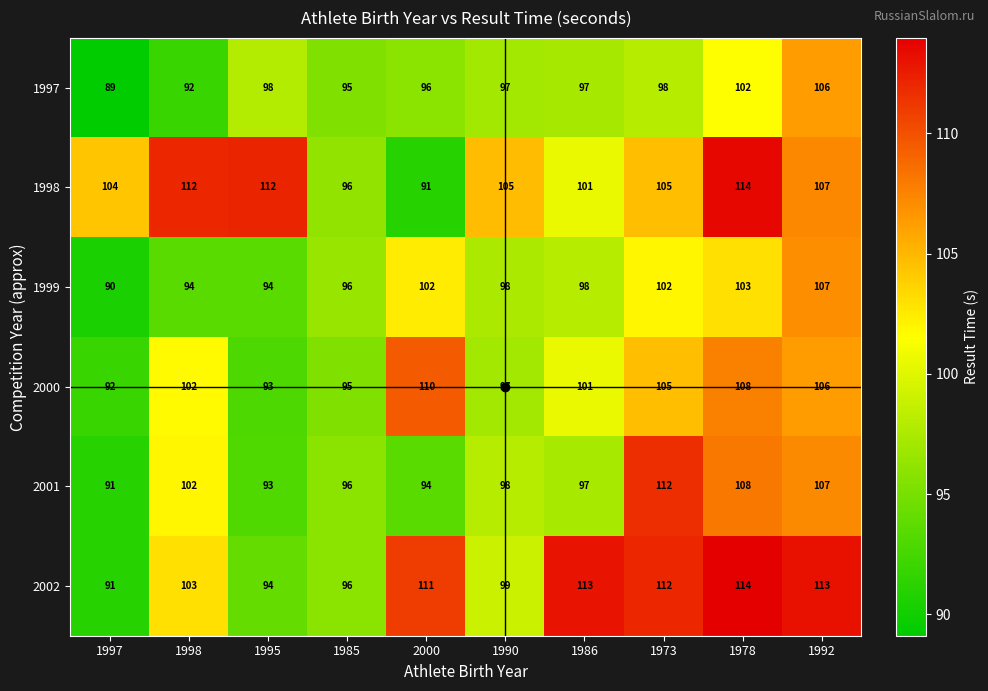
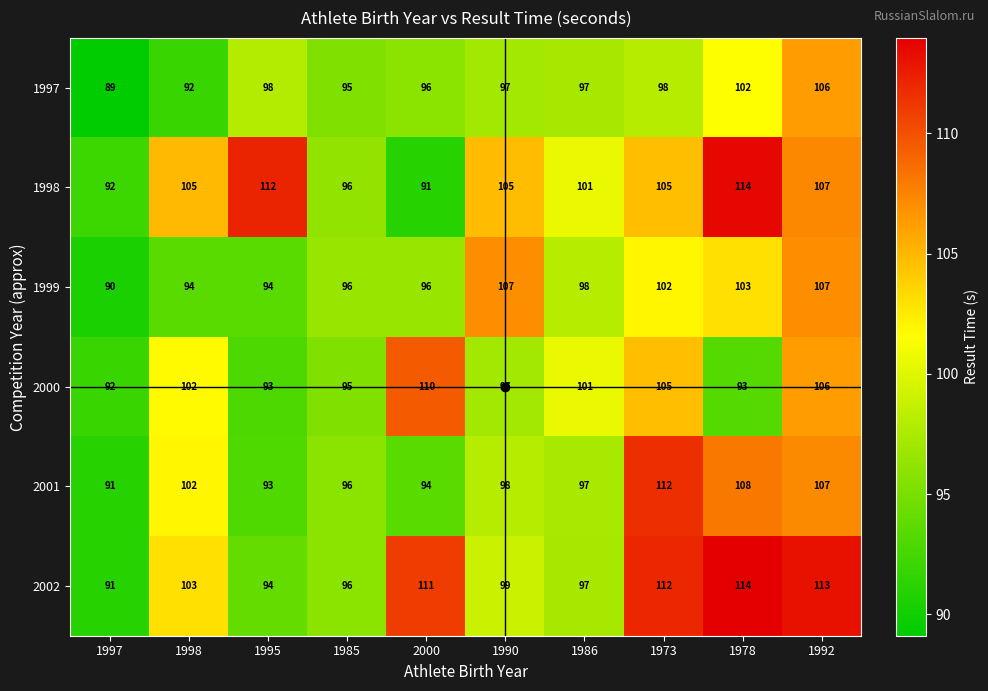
  {
    "1997": {
      "1997": 89,
      "1998": 92,
      "1995": 98,
      "1985": 95,
      "2000": 96,
      "1990": 97,
      "1986": 97,
      "1973": 98,
      "1978": 102,
      "1992": 106
    },
    "1998": {
-     "1997": 104,
-     "1998": 112,
+     "1997": 92,
+     "1998": 105,
      "1995": 112,
      "1985": 96,
      "2000": 91,
      "1990": 105,
      "1986": 101,
      "1973": 105,
      "1978": 114,
      "1992": 107
    },
    "1999": {
      "1997": 90,
      "1998": 94,
      "1995": 94,
      "1985": 96,
-     "2000": 102,
-     "1990": 98,
+     "2000": 96,
+     "1990": 107,
      "1986": 98,
      "1973": 102,
      "1978": 103,
      "1992": 107
    },
    "2000": {
      "1997": 92,
      "1998": 102,
      "1995": 93,
      "1985": 95,
      "2000": 110,
      "1986": 101,
      "1973": 105,
-     "1978": 108,
+     "1978": 93,
      "1992": 106
    },
    "2001": {
      "1997": 91,
      "1998": 102,
      "1995": 93,
      "1985": 96,
      "2000": 94,
      "1990": 98,
      "1986": 97,
      "1973": 112,
      "1978": 108,
      "1992": 107
    },
    "2002": {
      "1997": 91,
      "1998": 103,
      "1995": 94,
      "1985": 96,
      "2000": 111,
      "1990": 99,
-     "1986": 113,
+     "1986": 97,
      "1973": 112,
      "1978": 114,
      "1992": 113
    }
  }
